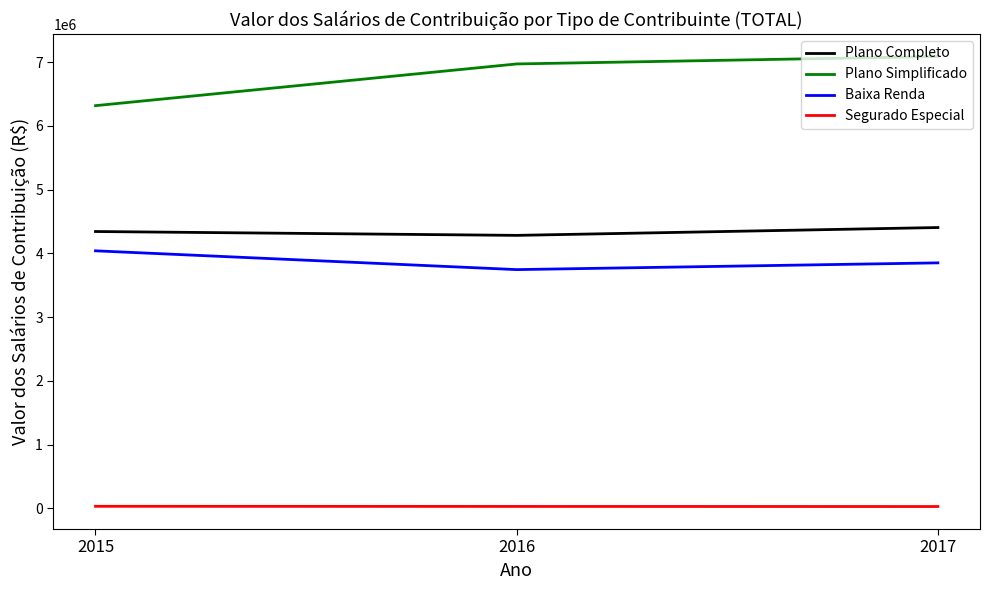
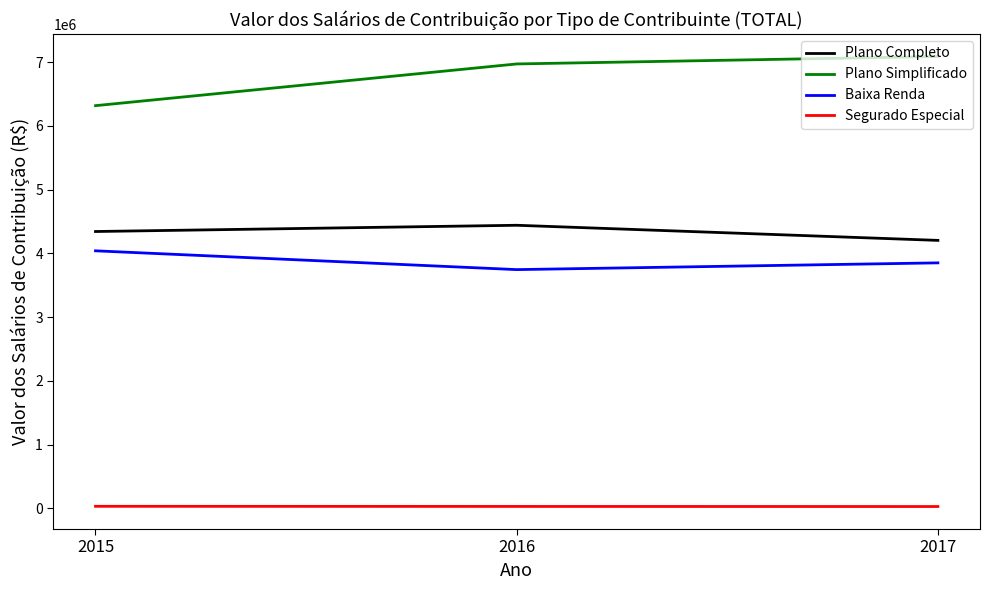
  {
    "Plano Completo": {
      "2015": 4300000,
-     "2016": 4300000,
-     "2017": 4400000
+     "2016": 4400000,
+     "2017": 4200000
    },
    "Plano Simplificado": {
      "2015": 6300000,
      "2016": 7000000
    },
    "Baixa Renda": {
      "2015": 4000000,
      "2016": 3700000,
      "2017": 3900000
    },
    "Segurado Especial": {
      "2015": 0,
      "2016": 0,
      "2017": 0
    }
  }
